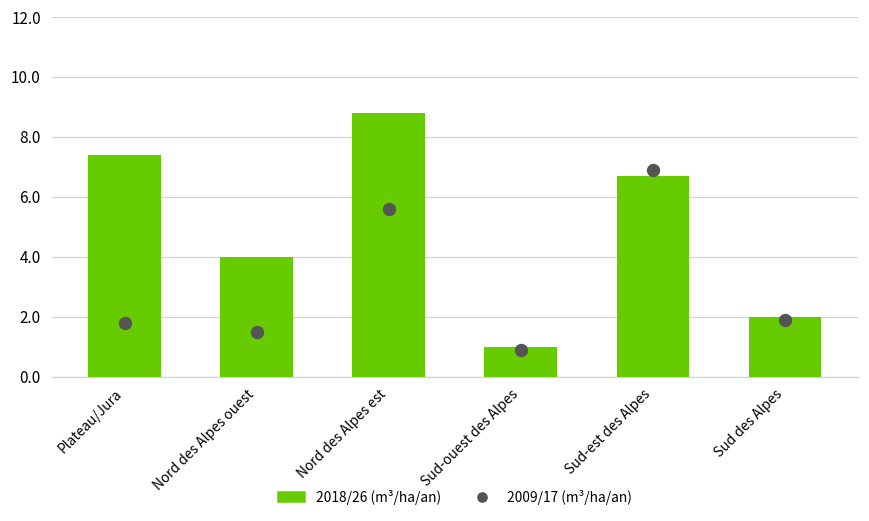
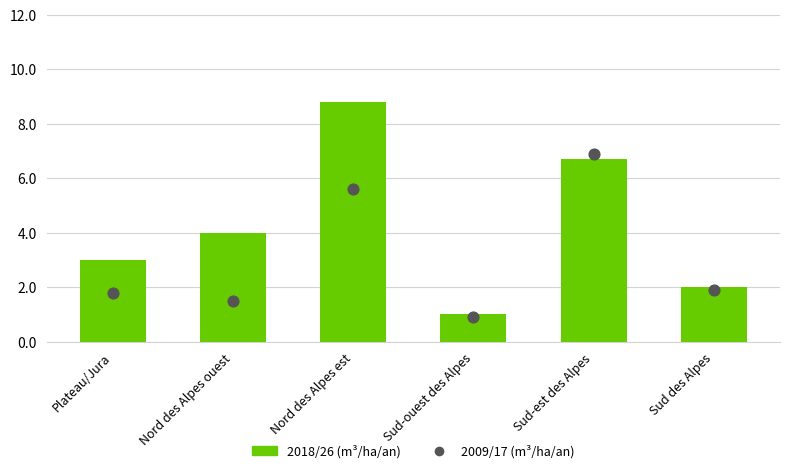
  {
    "2018/26 (m³/ha/an)": {
-     "Plateau/Jura": 7.4,
+     "Plateau/Jura": 3.0,
      "Nord des Alpes ouest": 4.0,
      "Nord des Alpes est": 8.8,
      "Sud-ouest des Alpes": 1.0,
      "Sud-est des Alpes": 6.7,
      "Sud des Alpes": 2.0
    }
  }
